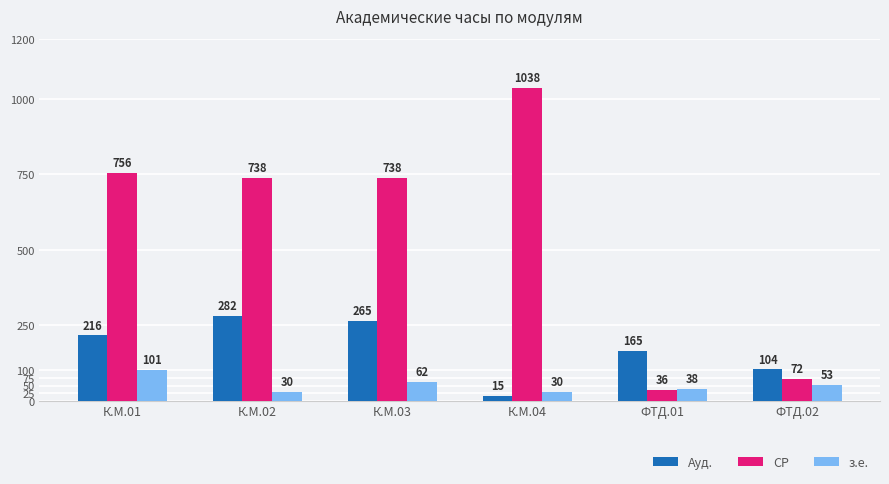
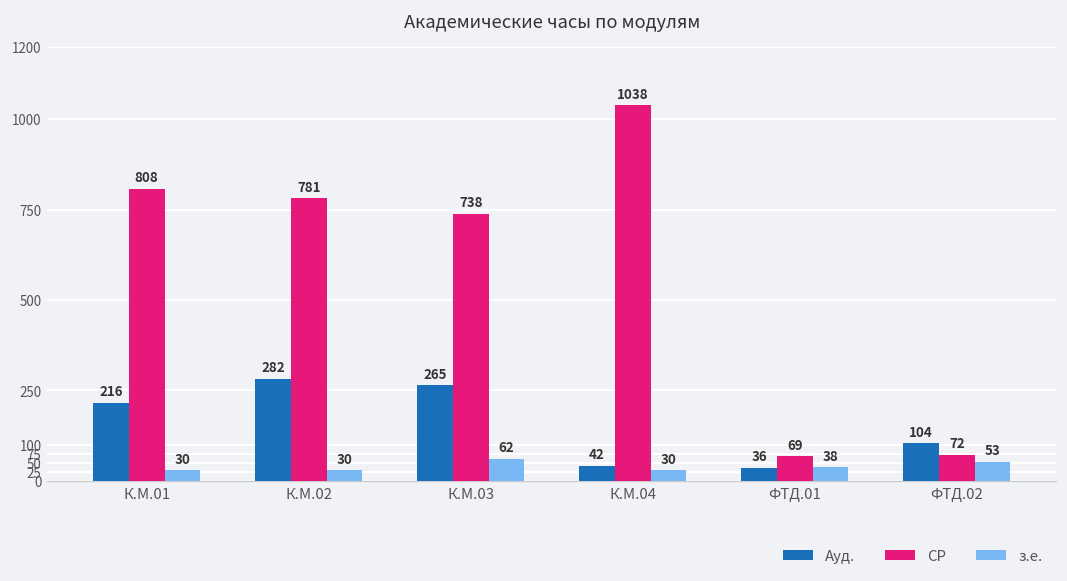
  {
    "Ауд.": {
      "К.М.01": 216,
      "К.М.02": 282,
      "К.М.03": 265,
-     "К.М.04": 15,
-     "ФТД.01": 165,
+     "К.М.04": 42,
+     "ФТД.01": 36,
      "ФТД.02": 104
    },
    "СР": {
-     "К.М.01": 756,
-     "К.М.02": 738,
+     "К.М.01": 808,
+     "К.М.02": 781,
      "К.М.03": 738,
      "К.М.04": 1038,
-     "ФТД.01": 36,
+     "ФТД.01": 69,
      "ФТД.02": 72
    },
    "з.е.": {
-     "К.М.01": 101,
+     "К.М.01": 30,
      "К.М.02": 30,
      "К.М.03": 62,
      "К.М.04": 30,
      "ФТД.01": 38,
      "ФТД.02": 53
    }
  }
